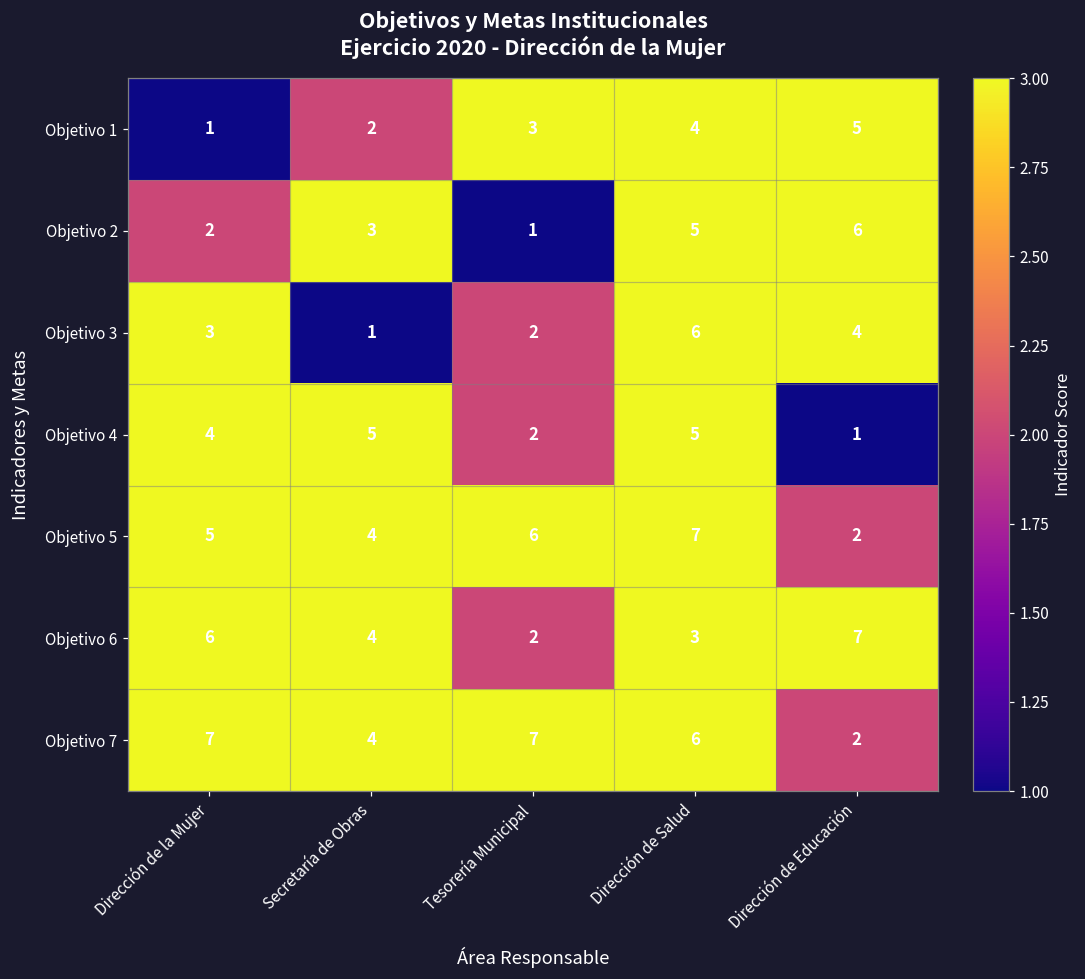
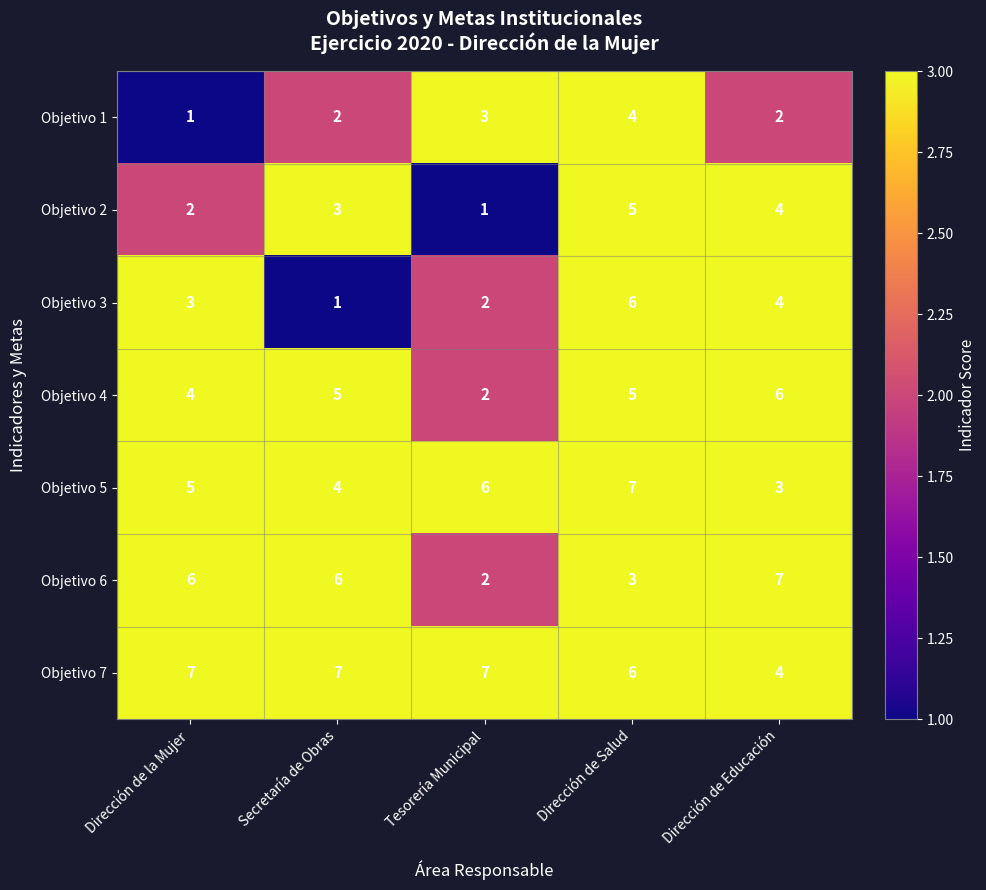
  {
    "Objetivo 1": {
      "Dirección de la Mujer": 1,
      "Secretaría de Obras": 2,
      "Tesorería Municipal": 3,
      "Dirección de Salud": 4,
-     "Dirección de Educación": 5
+     "Dirección de Educación": 2
    },
    "Objetivo 2": {
      "Dirección de la Mujer": 2,
      "Secretaría de Obras": 3,
      "Tesorería Municipal": 1,
      "Dirección de Salud": 5,
-     "Dirección de Educación": 6
+     "Dirección de Educación": 4
    },
    "Objetivo 3": {
      "Dirección de la Mujer": 3,
      "Secretaría de Obras": 1,
      "Tesorería Municipal": 2,
      "Dirección de Salud": 6,
      "Dirección de Educación": 4
    },
    "Objetivo 4": {
      "Dirección de la Mujer": 4,
      "Secretaría de Obras": 5,
      "Tesorería Municipal": 2,
      "Dirección de Salud": 5,
-     "Dirección de Educación": 1
+     "Dirección de Educación": 6
    },
    "Objetivo 5": {
      "Dirección de la Mujer": 5,
      "Secretaría de Obras": 4,
      "Tesorería Municipal": 6,
      "Dirección de Salud": 7,
-     "Dirección de Educación": 2
+     "Dirección de Educación": 3
    },
    "Objetivo 6": {
      "Dirección de la Mujer": 6,
-     "Secretaría de Obras": 4,
+     "Secretaría de Obras": 6,
      "Tesorería Municipal": 2,
      "Dirección de Salud": 3,
      "Dirección de Educación": 7
    },
    "Objetivo 7": {
      "Dirección de la Mujer": 7,
-     "Secretaría de Obras": 4,
+     "Secretaría de Obras": 7,
      "Tesorería Municipal": 7,
      "Dirección de Salud": 6,
-     "Dirección de Educación": 2
+     "Dirección de Educación": 4
    }
  }
